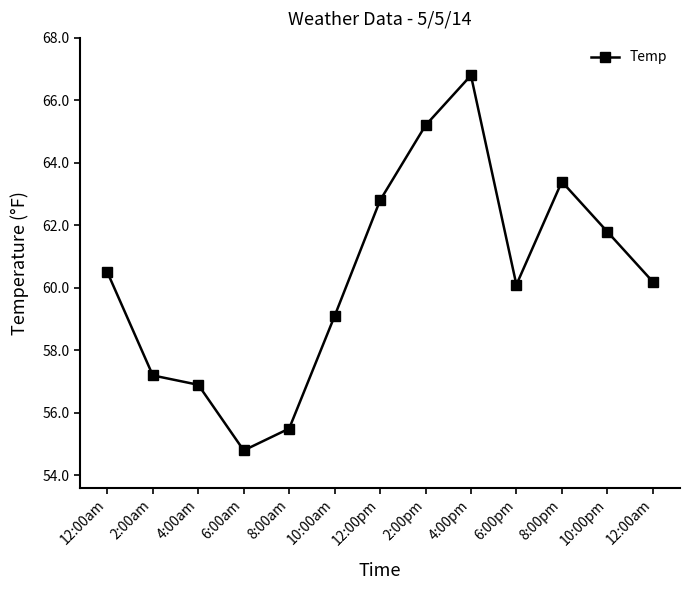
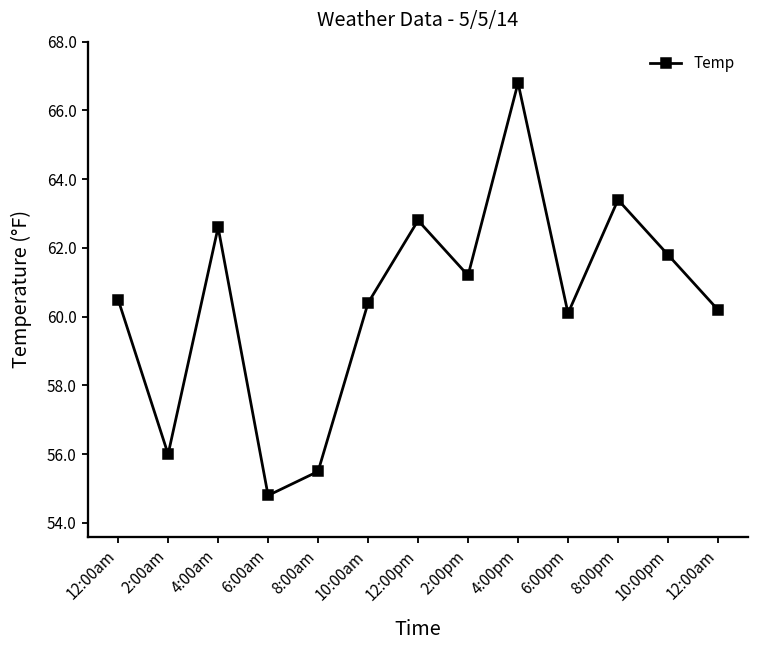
  {
-   "2:00am": 57.2,
-   "4:00am": 56.9,
+   "2:00am": 56.0,
+   "4:00am": 62.6,
    "6:00am": 54.8,
    "8:00am": 55.5,
-   "10:00am": 59.1,
+   "10:00am": 60.4,
    "12:00pm": 62.8,
-   "2:00pm": 65.2,
+   "2:00pm": 61.2,
    "4:00pm": 66.8,
    "6:00pm": 60.1,
    "8:00pm": 63.4,
    "10:00pm": 61.8
  }
